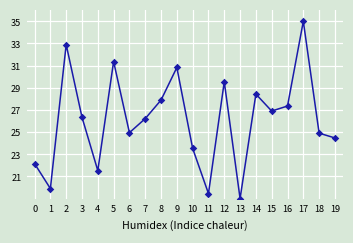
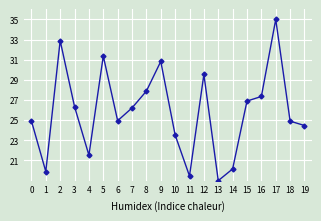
  {
-   "0": 22.2,
+   "0": 24.9,
    "1": 19.9,
    "2": 32.9,
    "3": 26.3,
    "4": 21.5,
    "5": 31.4,
    "6": 24.9,
    "7": 26.2,
    "8": 27.9,
    "9": 30.8,
    "10": 23.5,
    "11": 19.5,
    "12": 29.5,
    "13": 19.0,
-   "14": 28.4,
+   "14": 20.2,
    "15": 26.9,
    "16": 27.4,
    "17": 35.0,
    "18": 24.9,
    "19": 24.5
  }
